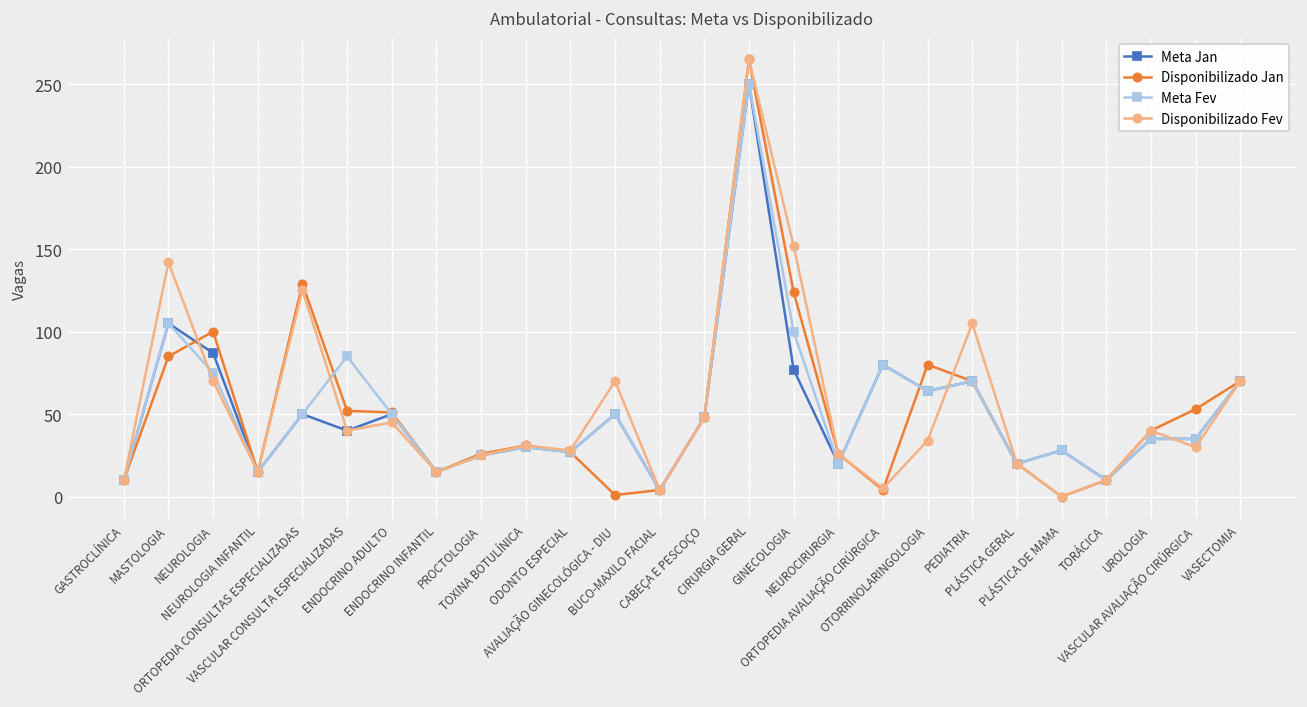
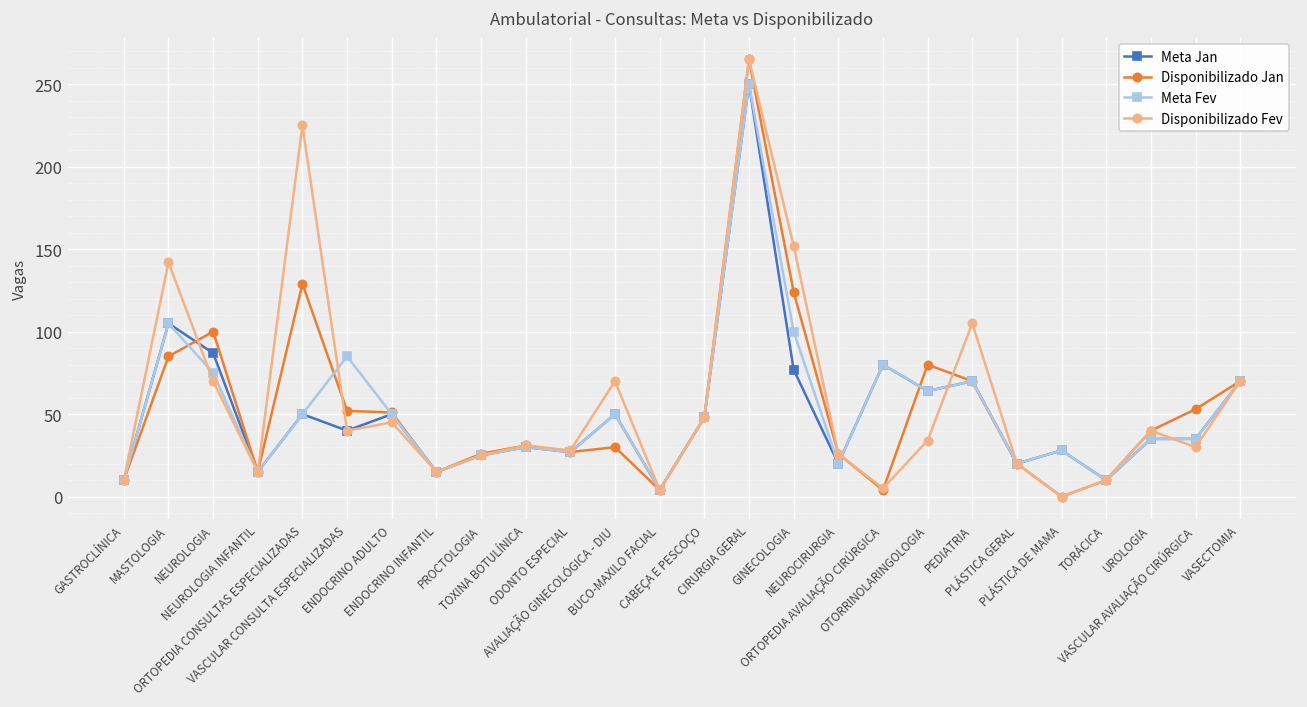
  {
    "Meta Jan": {
      "NEUROLOGIA": 87,
      "GINECOLOGIA": 77
    },
    "Disponibilizado Jan": {
      "MASTOLOGIA": 85,
      "NEUROLOGIA": 100,
      "ORTOPEDIA CONSULTAS ESPECIALIZADAS": 129,
      "VASCULAR CONSULTA ESPECIALIZADAS": 52,
-     "AVALIAÇÃO GINECOLÓGICA - DIU": 1,
+     "AVALIAÇÃO GINECOLÓGICA - DIU": 30,
      "GINECOLOGIA": 124,
      "OTORRINOLARINGOLOGIA": 80,
      "VASCULAR AVALIAÇÃO CIRÚRGICA": 53
    },
    "Meta Fev": {
      "NEUROLOGIA": 75,
      "VASCULAR CONSULTA ESPECIALIZADAS": 85,
      "GINECOLOGIA": 100
    },
    "Disponibilizado Fev": {
      "MASTOLOGIA": 142,
      "NEUROLOGIA": 70,
-     "ORTOPEDIA CONSULTAS ESPECIALIZADAS": 125,
+     "ORTOPEDIA CONSULTAS ESPECIALIZADAS": 225,
      "ENDOCRINO ADULTO": 45,
      "AVALIAÇÃO GINECOLÓGICA - DIU": 70,
      "GINECOLOGIA": 152,
      "OTORRINOLARINGOLOGIA": 34,
      "PEDIATRIA": 105,
      "VASCULAR AVALIAÇÃO CIRÚRGICA": 30
    }
  }
